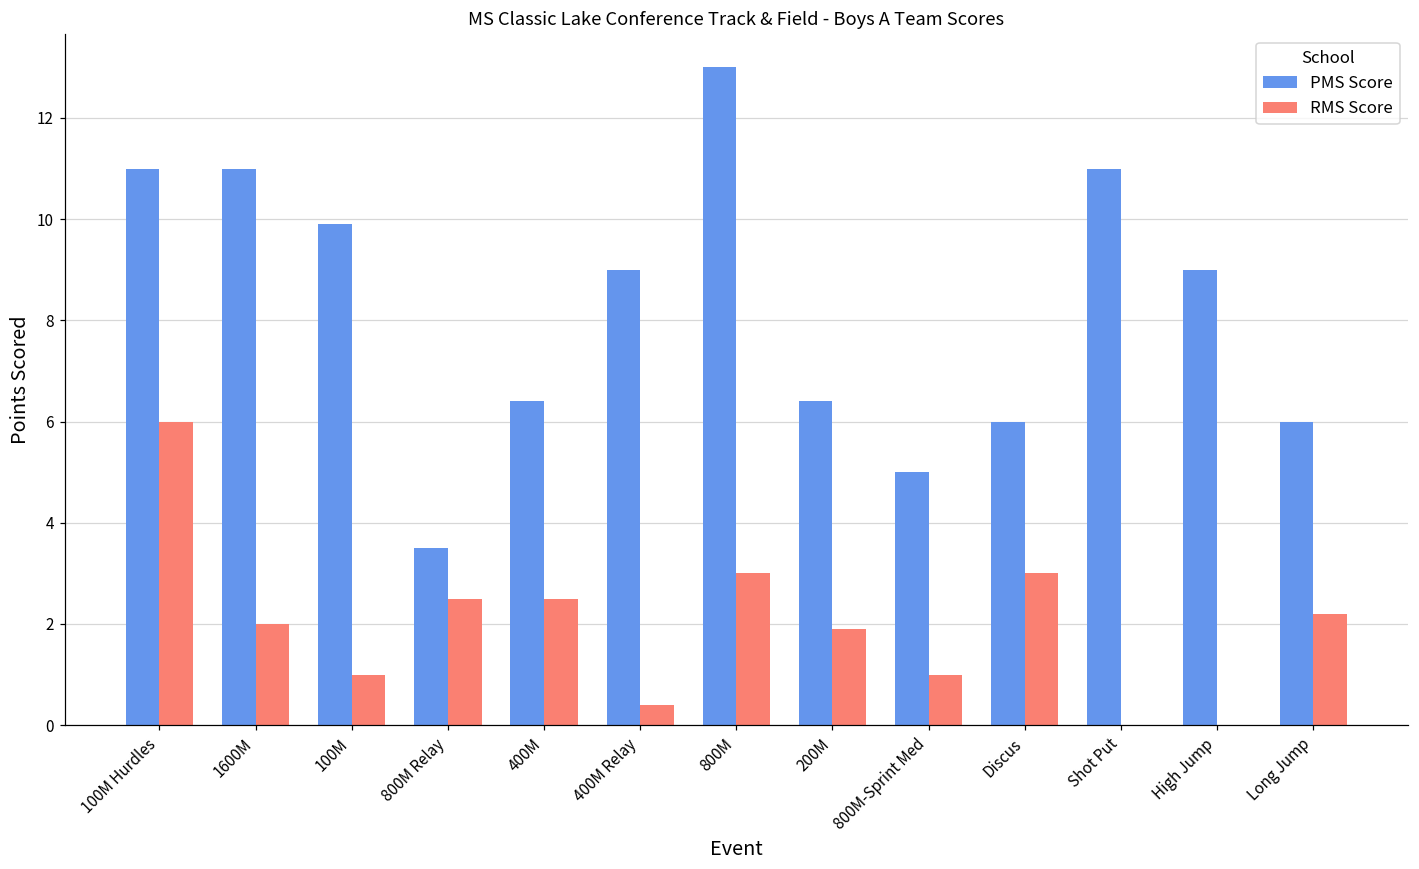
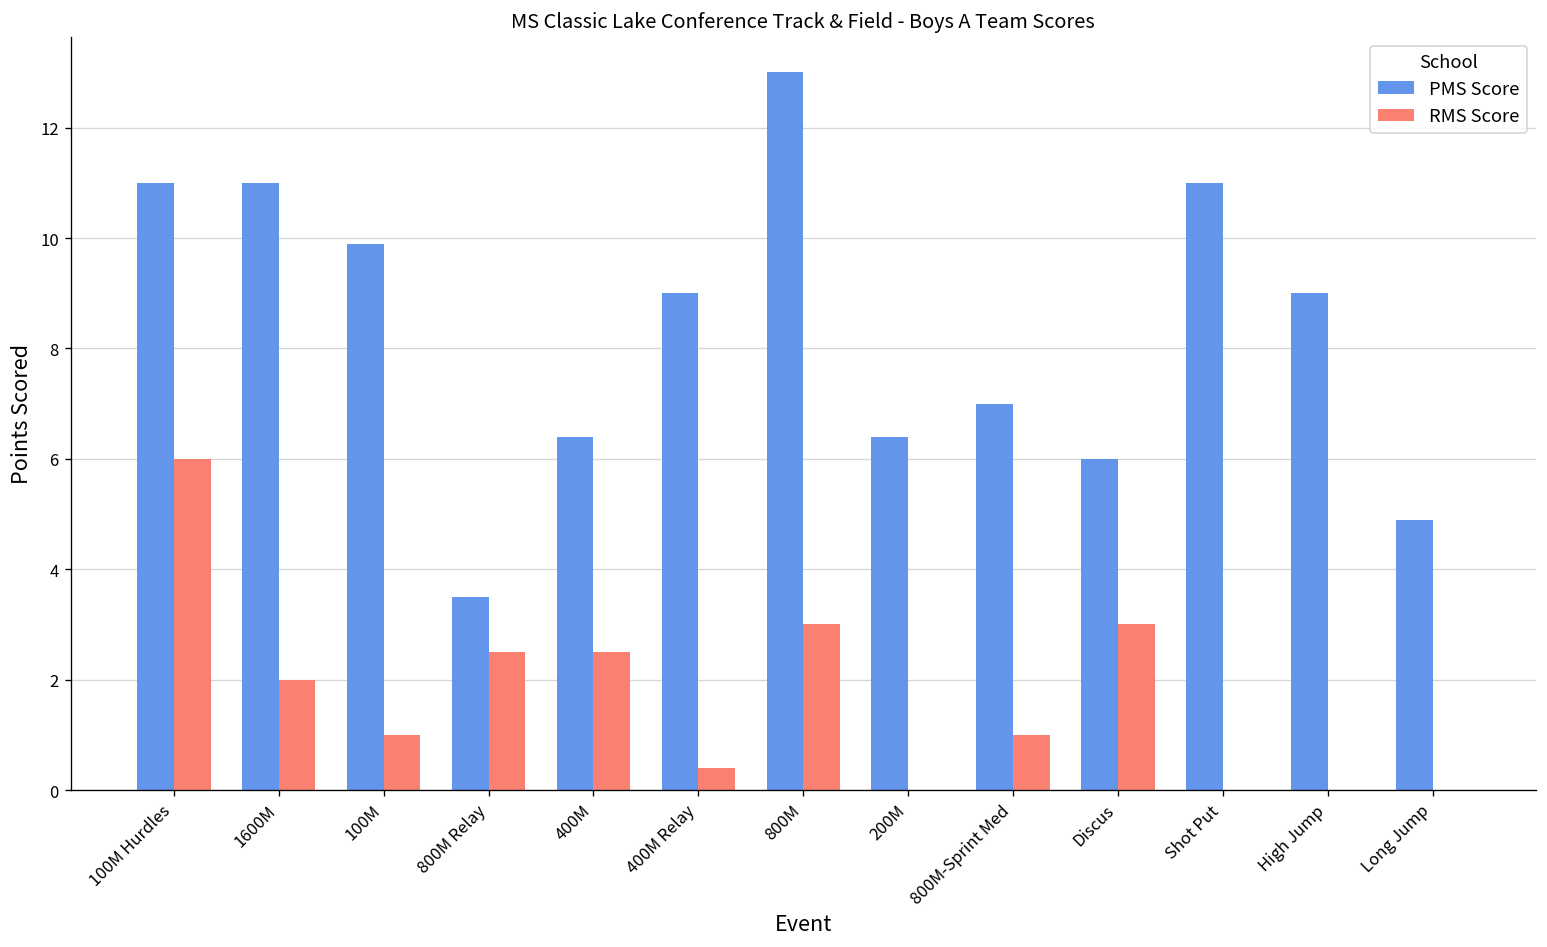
  {
    "PMS Score": {
      "100M Hurdles": 11.0,
      "1600M": 11.0,
      "100M": 9.9,
      "800M Relay": 3.5,
      "400M": 6.4,
      "400M Relay": 9.0,
      "800M": 13.0,
      "200M": 6.4,
-     "800M-Sprint Med": 5,
+     "800M-Sprint Med": 7,
      "Discus": 6.0,
      "Shot Put": 11.0,
      "High Jump": 9.0,
-     "Long Jump": 6.0
+     "Long Jump": 4.9
    },
    "RMS Score": {
      "100M Hurdles": 6.0,
      "1600M": 2.0,
      "100M": 1.0,
      "800M Relay": 2.5,
      "400M": 2.5,
      "400M Relay": 0.4,
      "800M": 3.0,
-     "200M": 1.9,
+     "200M": 0.0,
      "800M-Sprint Med": 1.0,
      "Discus": 3.0,
      "Shot Put": 0.0,
      "High Jump": 0.0,
-     "Long Jump": 2.2
+     "Long Jump": 0.0
    }
  }
